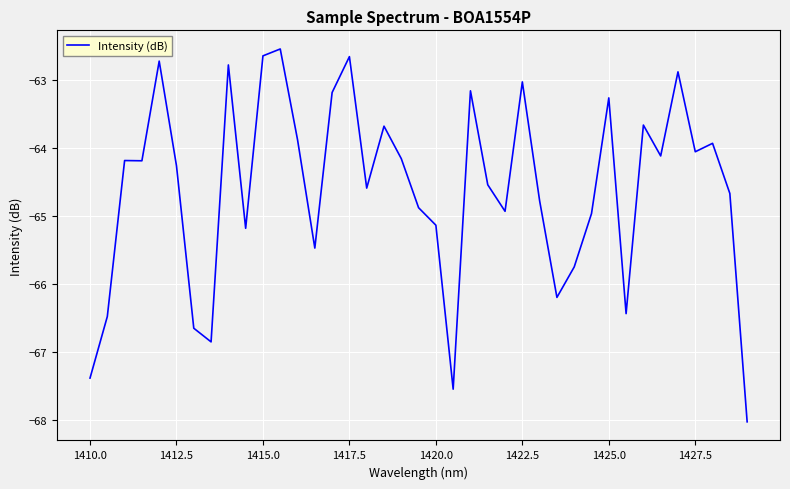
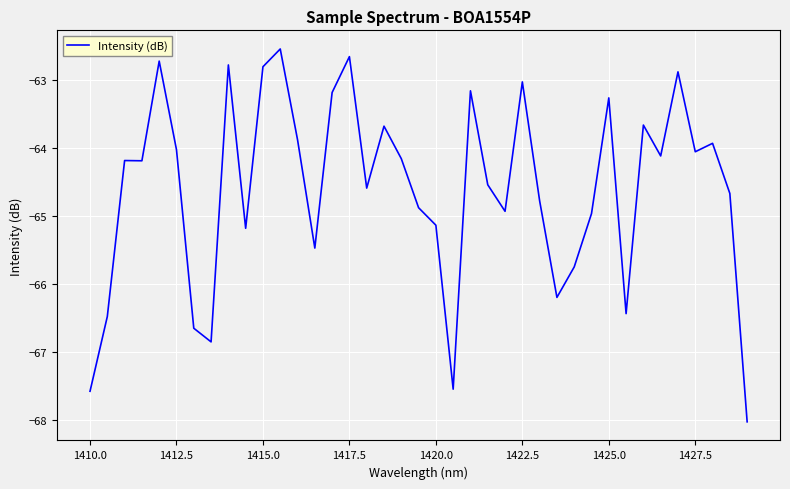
  {
-   "1410.0": -67.4,
-   "1412.5": -64.3,
-   "1415.0": -62.6,
+   "1410.0": -67.6,
+   "1412.5": -64.0,
+   "1415.0": -62.8,
    "1417.5": -62.7,
    "1420.0": -65.1,
    "1422.5": -63.0,
    "1425.0": -63.3,
    "1427.5": -64.1
  }
